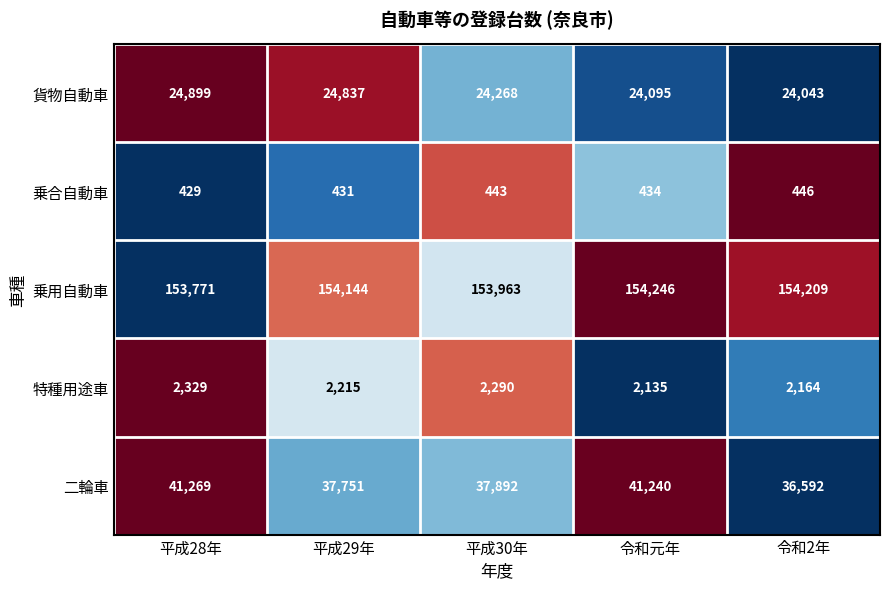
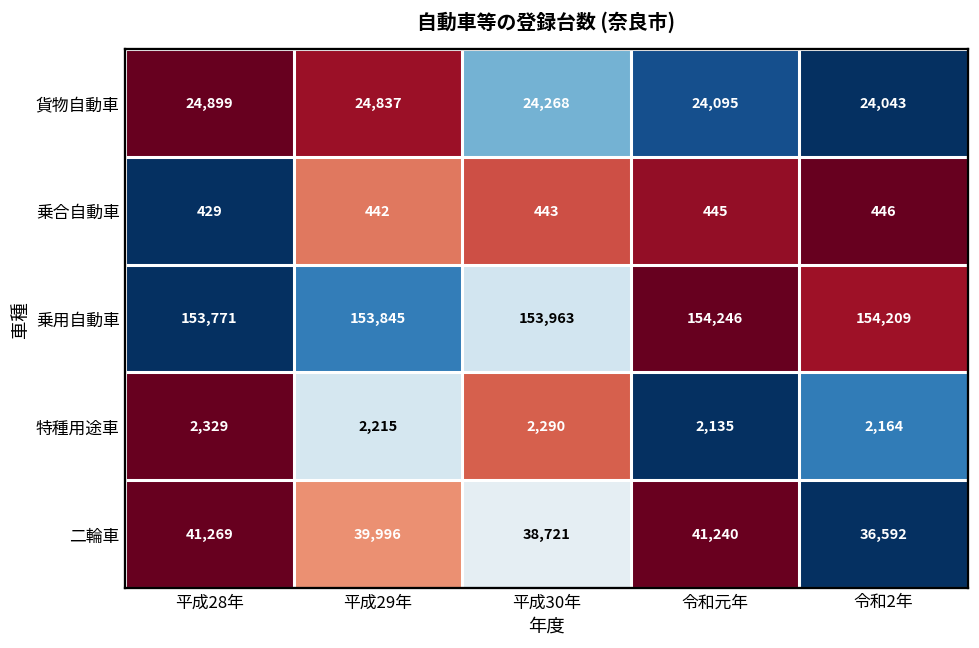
  {
    "貨物自動車": {
      "平成28年": "24,899",
      "平成29年": "24,837",
      "平成30年": "24,268",
      "令和元年": "24,095",
      "令和2年": "24,043"
    },
    "乗合自動車": {
      "平成28年": "429",
-     "平成29年": "431",
+     "平成29年": "442",
      "平成30年": "443",
-     "令和元年": "434",
+     "令和元年": "445",
      "令和2年": "446"
    },
    "乗用自動車": {
      "平成28年": "153,771",
-     "平成29年": "154,144",
+     "平成29年": "153,845",
      "平成30年": "153,963",
      "令和元年": "154,246",
      "令和2年": "154,209"
    },
    "特種用途車": {
      "平成28年": "2,329",
      "平成29年": "2,215",
      "平成30年": "2,290",
      "令和元年": "2,135",
      "令和2年": "2,164"
    },
    "二輪車": {
      "平成28年": "41,269",
-     "平成29年": "37,751",
-     "平成30年": "37,892",
+     "平成29年": "39,996",
+     "平成30年": "38,721",
      "令和元年": "41,240",
      "令和2年": "36,592"
    }
  }
